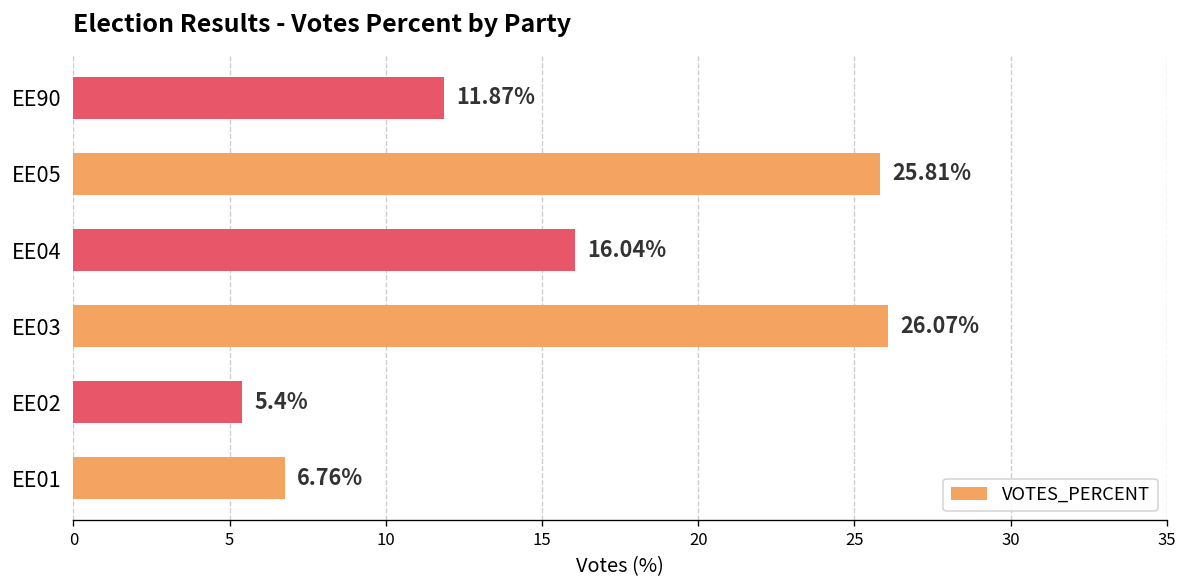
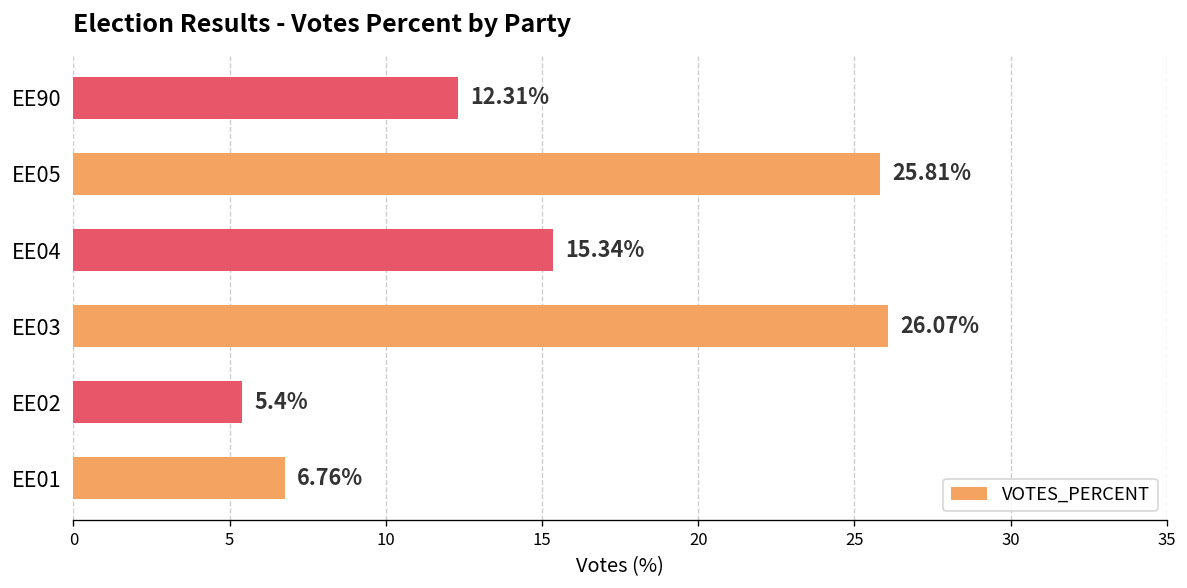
  {
-   "EE90": "11.87%",
+   "EE90": "12.31%",
    "EE05": "25.81%",
-   "EE04": "16.04%",
+   "EE04": "15.34%",
    "EE03": "26.07%",
    "EE02": "5.4%",
    "EE01": "6.76%"
  }
